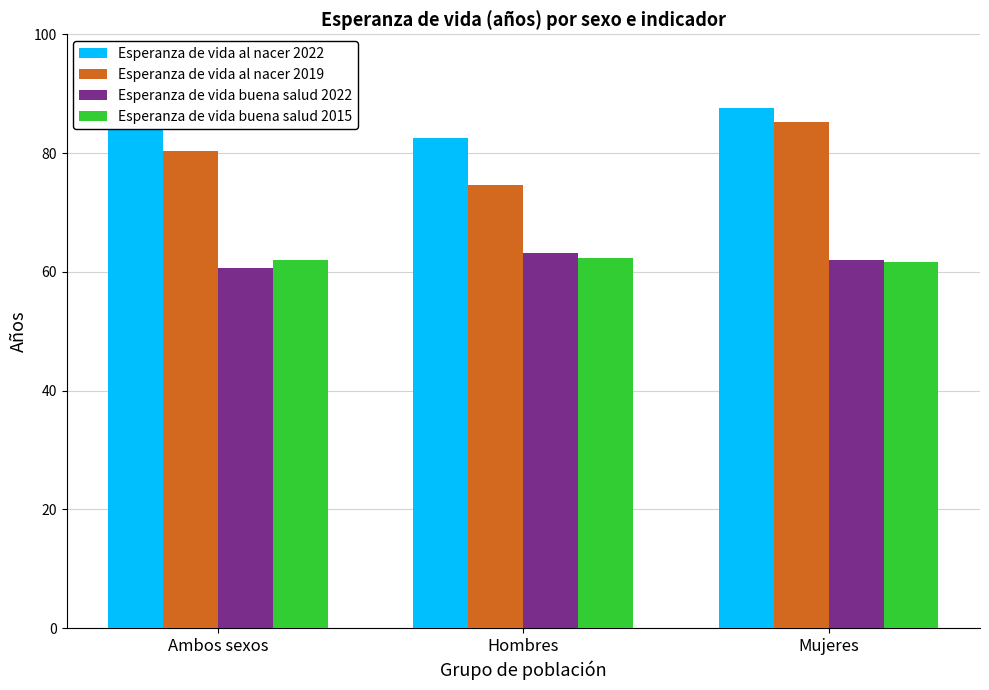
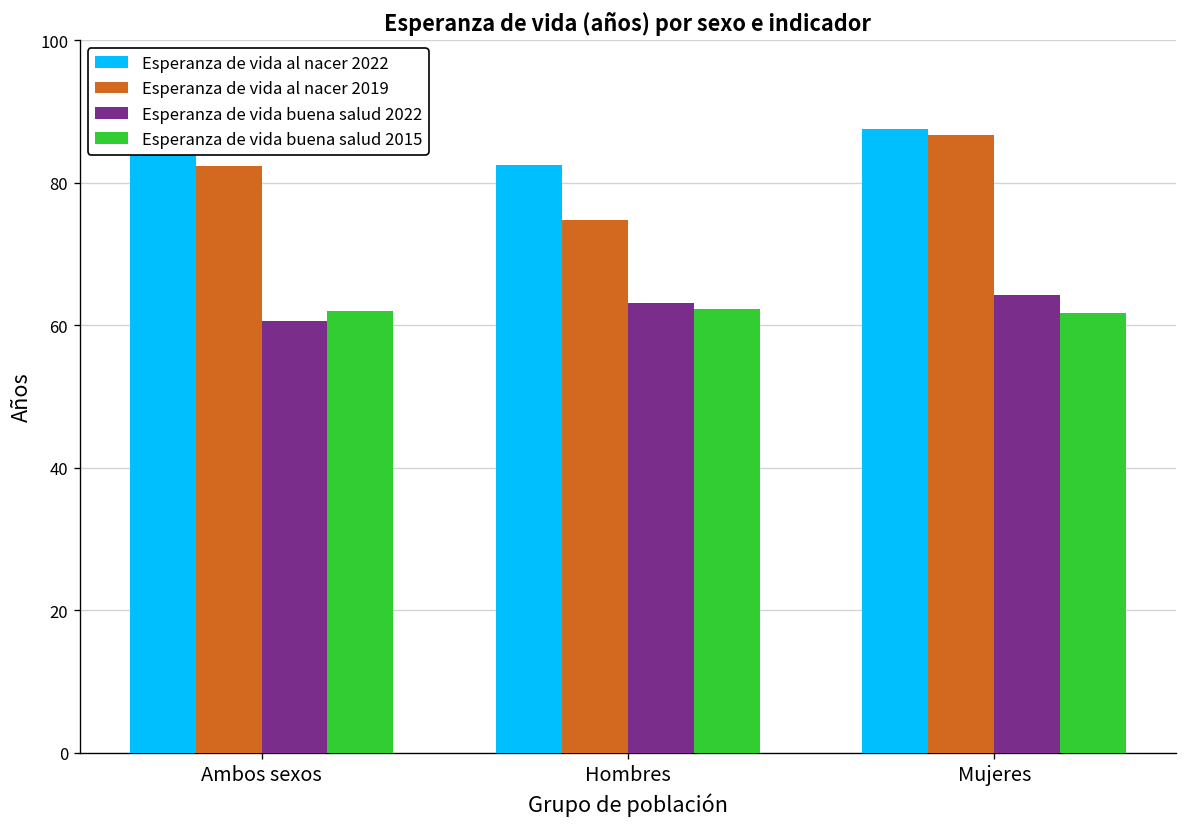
  {
    "Esperanza de vida al nacer 2022": {
      "Hombres": 82,
      "Mujeres": 88
    },
    "Esperanza de vida al nacer 2019": {
-     "Ambos sexos": 80,
+     "Ambos sexos": 82,
      "Hombres": 75,
-     "Mujeres": 85
+     "Mujeres": 87
    },
    "Esperanza de vida buena salud 2022": {
      "Ambos sexos": 61,
      "Hombres": 63,
-     "Mujeres": 62
+     "Mujeres": 64
    },
    "Esperanza de vida buena salud 2015": {
      "Ambos sexos": 62,
      "Hombres": 62,
      "Mujeres": 62
    }
  }
